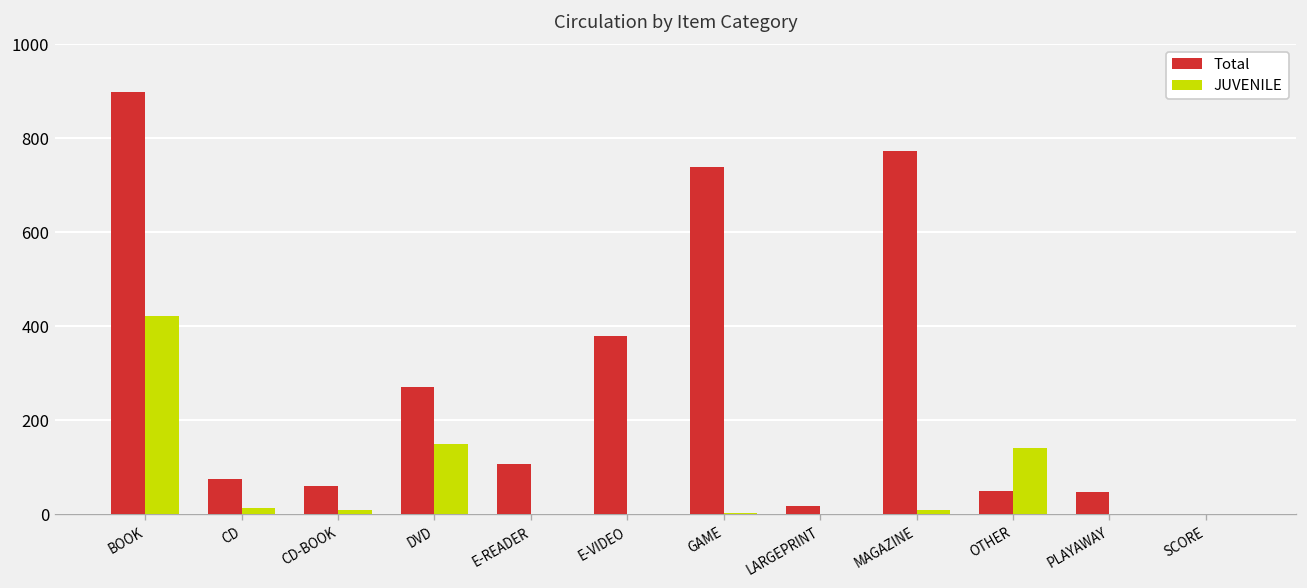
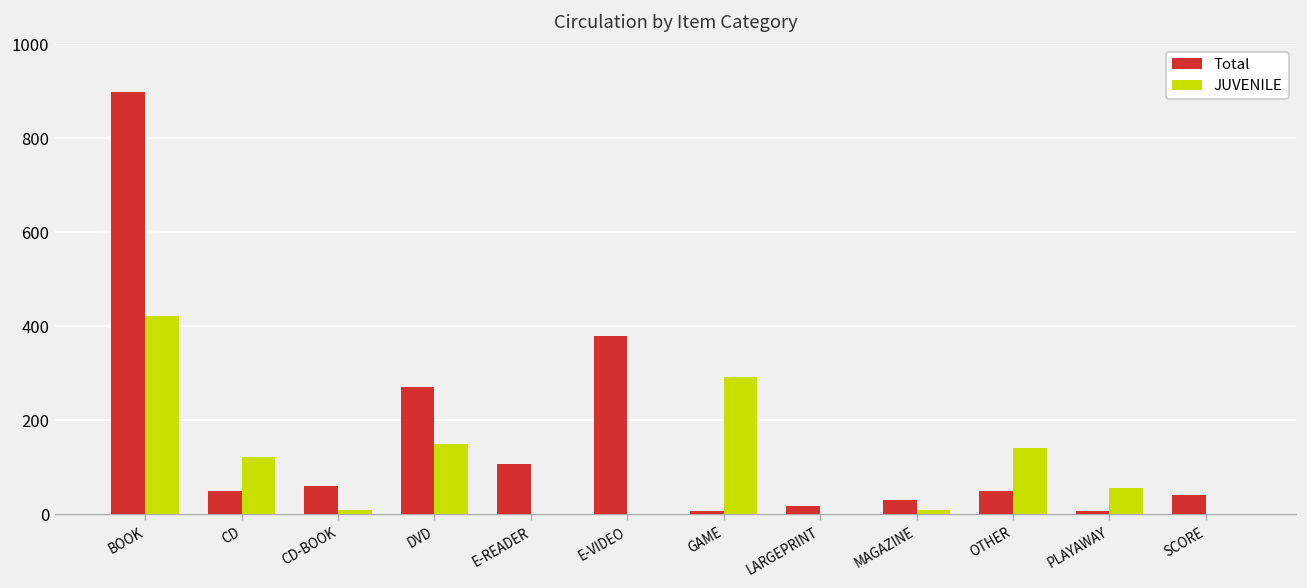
  {
    "Total": {
      "BOOK": 900,
-     "CD": 80,
+     "CD": 50,
      "CD-BOOK": 60,
      "DVD": 270,
      "E-READER": 110,
      "E-VIDEO": 380,
-     "GAME": 740,
+     "GAME": 10,
      "LARGEPRINT": 20,
-     "MAGAZINE": 770,
+     "MAGAZINE": 30,
      "OTHER": 50,
-     "PLAYAWAY": 50,
-     "SCORE": 0
+     "PLAYAWAY": 10,
+     "SCORE": 40
    },
    "JUVENILE": {
      "BOOK": 420,
-     "CD": 10,
+     "CD": 120,
      "CD-BOOK": 10,
      "DVD": 150,
      "E-VIDEO": 0,
-     "GAME": 0,
+     "GAME": 290,
      "LARGEPRINT": 0,
      "MAGAZINE": 10,
      "OTHER": 140,
-     "PLAYAWAY": 0,
+     "PLAYAWAY": 60,
      "SCORE": 0
    }
  }
